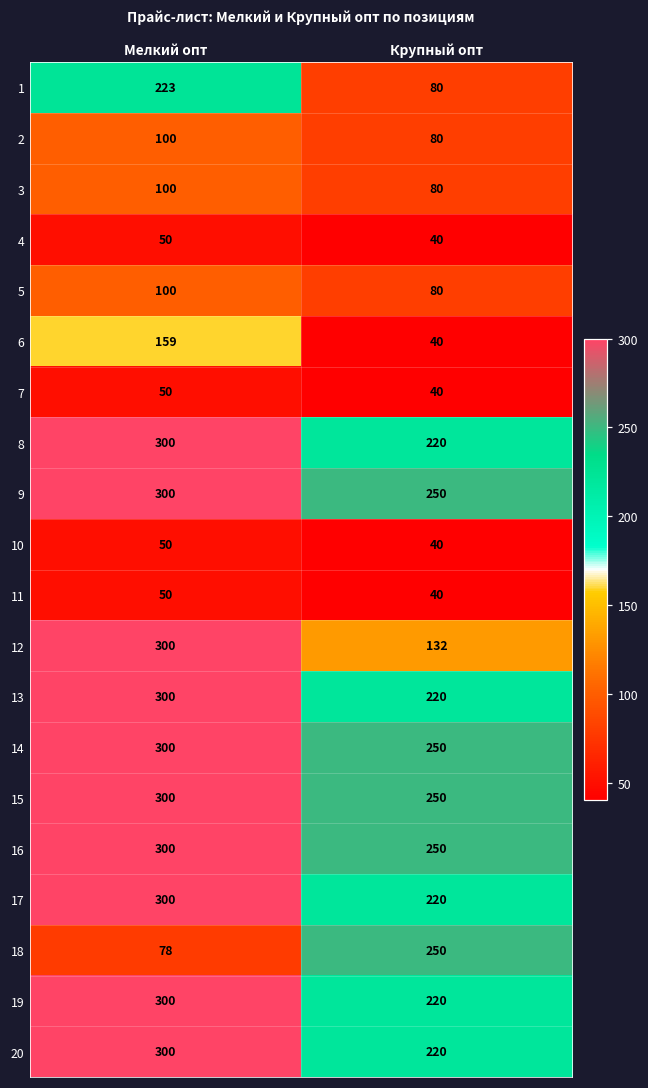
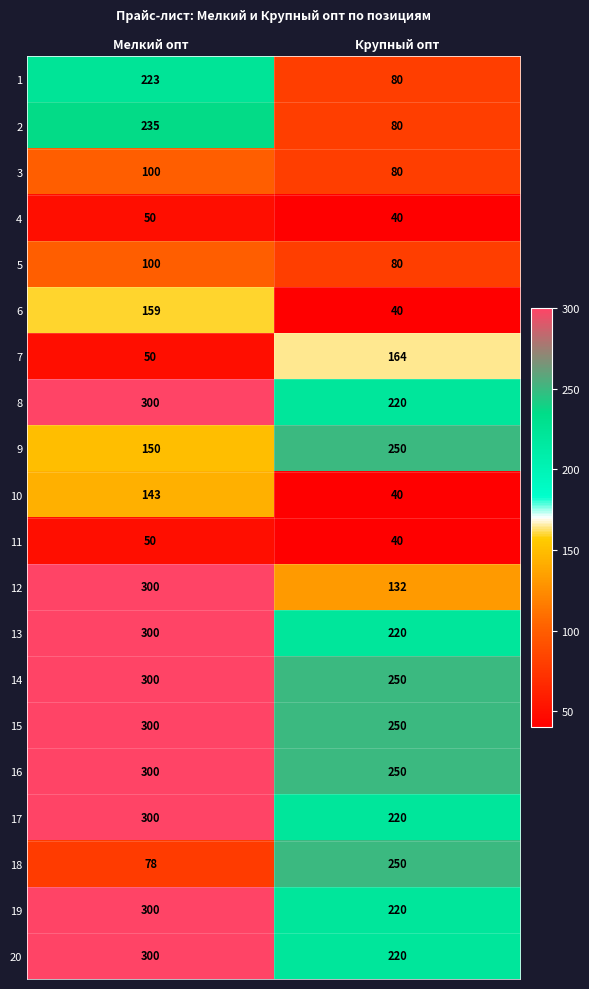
  {
    "1": {
      "Мелкий опт": 223,
      "Крупный опт": 80
    },
    "2": {
-     "Мелкий опт": 100,
+     "Мелкий опт": 235,
      "Крупный опт": 80
    },
    "3": {
      "Мелкий опт": 100,
      "Крупный опт": 80
    },
    "4": {
      "Мелкий опт": 50,
      "Крупный опт": 40
    },
    "5": {
      "Мелкий опт": 100,
      "Крупный опт": 80
    },
    "6": {
      "Мелкий опт": 159,
      "Крупный опт": 40
    },
    "7": {
      "Мелкий опт": 50,
-     "Крупный опт": 40
+     "Крупный опт": 164
    },
    "8": {
      "Мелкий опт": 300,
      "Крупный опт": 220
    },
    "9": {
-     "Мелкий опт": 300,
+     "Мелкий опт": 150,
      "Крупный опт": 250
    },
    "10": {
-     "Мелкий опт": 50,
+     "Мелкий опт": 143,
      "Крупный опт": 40
    },
    "11": {
      "Мелкий опт": 50,
      "Крупный опт": 40
    },
    "12": {
      "Мелкий опт": 300,
      "Крупный опт": 132
    },
    "13": {
      "Мелкий опт": 300,
      "Крупный опт": 220
    },
    "14": {
      "Мелкий опт": 300,
      "Крупный опт": 250
    },
    "15": {
      "Мелкий опт": 300,
      "Крупный опт": 250
    },
    "16": {
      "Мелкий опт": 300,
      "Крупный опт": 250
    },
    "17": {
      "Мелкий опт": 300,
      "Крупный опт": 220
    },
    "18": {
      "Мелкий опт": 78,
      "Крупный опт": 250
    },
    "19": {
      "Мелкий опт": 300,
      "Крупный опт": 220
    },
    "20": {
      "Мелкий опт": 300,
      "Крупный опт": 220
    }
  }
